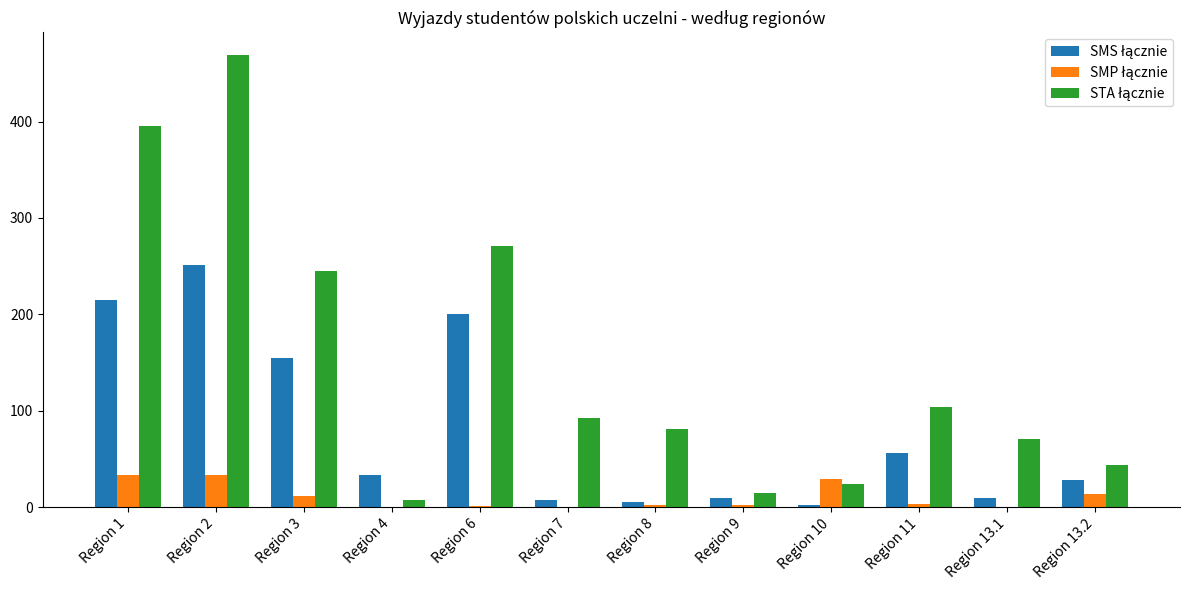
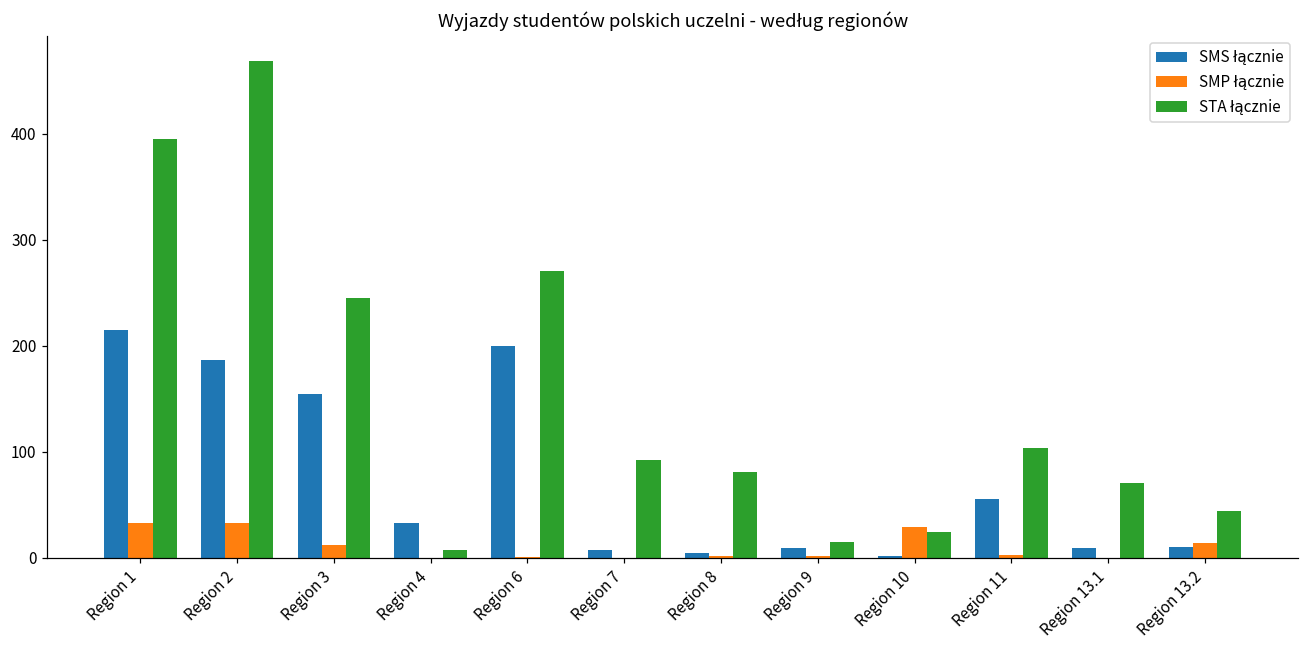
  {
    "SMS łącznie": {
      "Region 1": 220,
-     "Region 2": 250,
+     "Region 2": 190,
      "Region 3": 160,
      "Region 4": 30,
      "Region 6": 200,
      "Region 7": 10,
      "Region 8": 10,
      "Region 9": 10,
      "Region 11": 60,
      "Region 13.1": 10,
-     "Region 13.2": 30
+     "Region 13.2": 10
    },
    "SMP łącznie": {
      "Region 1": 30,
      "Region 2": 30,
      "Region 3": 10,
      "Region 4": 0,
      "Region 7": 0,
      "Region 10": 30,
      "Region 11": 0,
      "Region 13.1": 0,
      "Region 13.2": 10
    },
    "STA łącznie": {
      "Region 1": 400,
      "Region 2": 470,
      "Region 3": 250,
      "Region 4": 10,
      "Region 6": 270,
      "Region 7": 90,
      "Region 8": 80,
      "Region 9": 20,
      "Region 10": 20,
      "Region 11": 100,
      "Region 13.1": 70,
      "Region 13.2": 40
    }
  }
